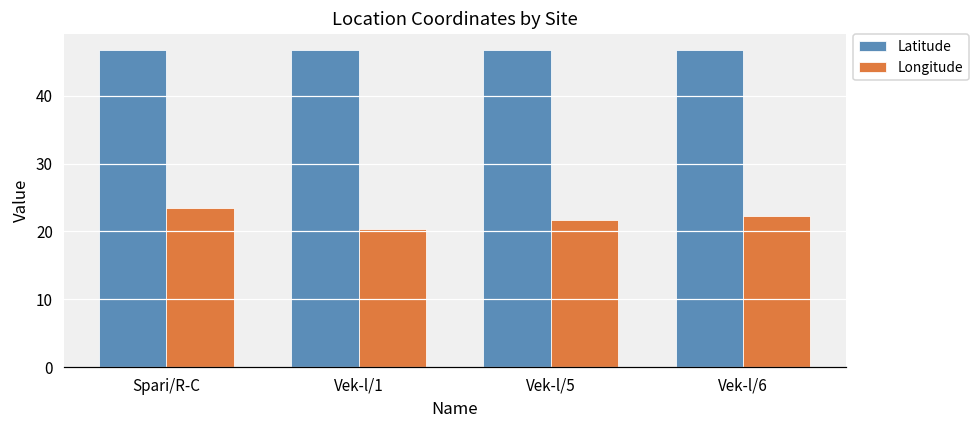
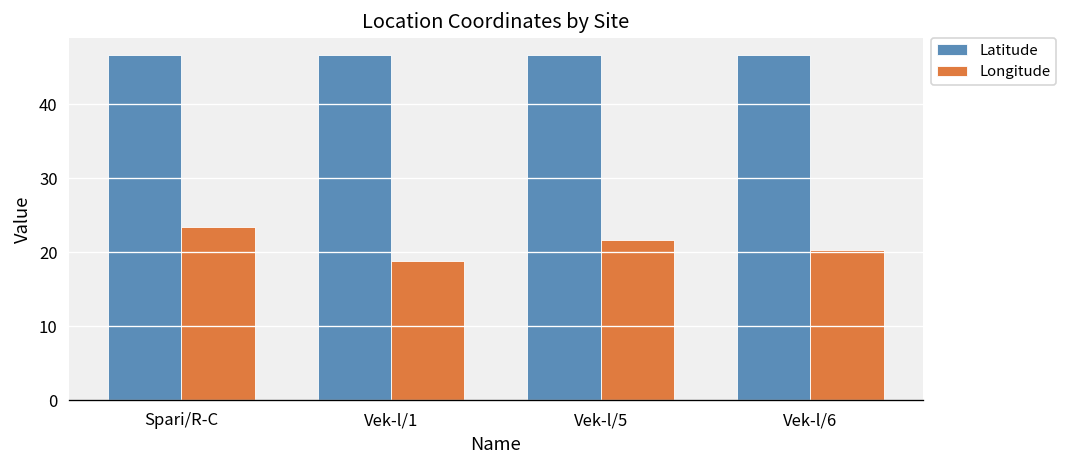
  {
    "Latitude": {
      "Spari/R-C": 47,
      "Vek-l/1": 47,
      "Vek-l/5": 47,
      "Vek-l/6": 47
    },
    "Longitude": {
      "Spari/R-C": 23,
-     "Vek-l/1": 20,
+     "Vek-l/1": 19,
      "Vek-l/5": 22,
-     "Vek-l/6": 22
+     "Vek-l/6": 20
    }
  }
